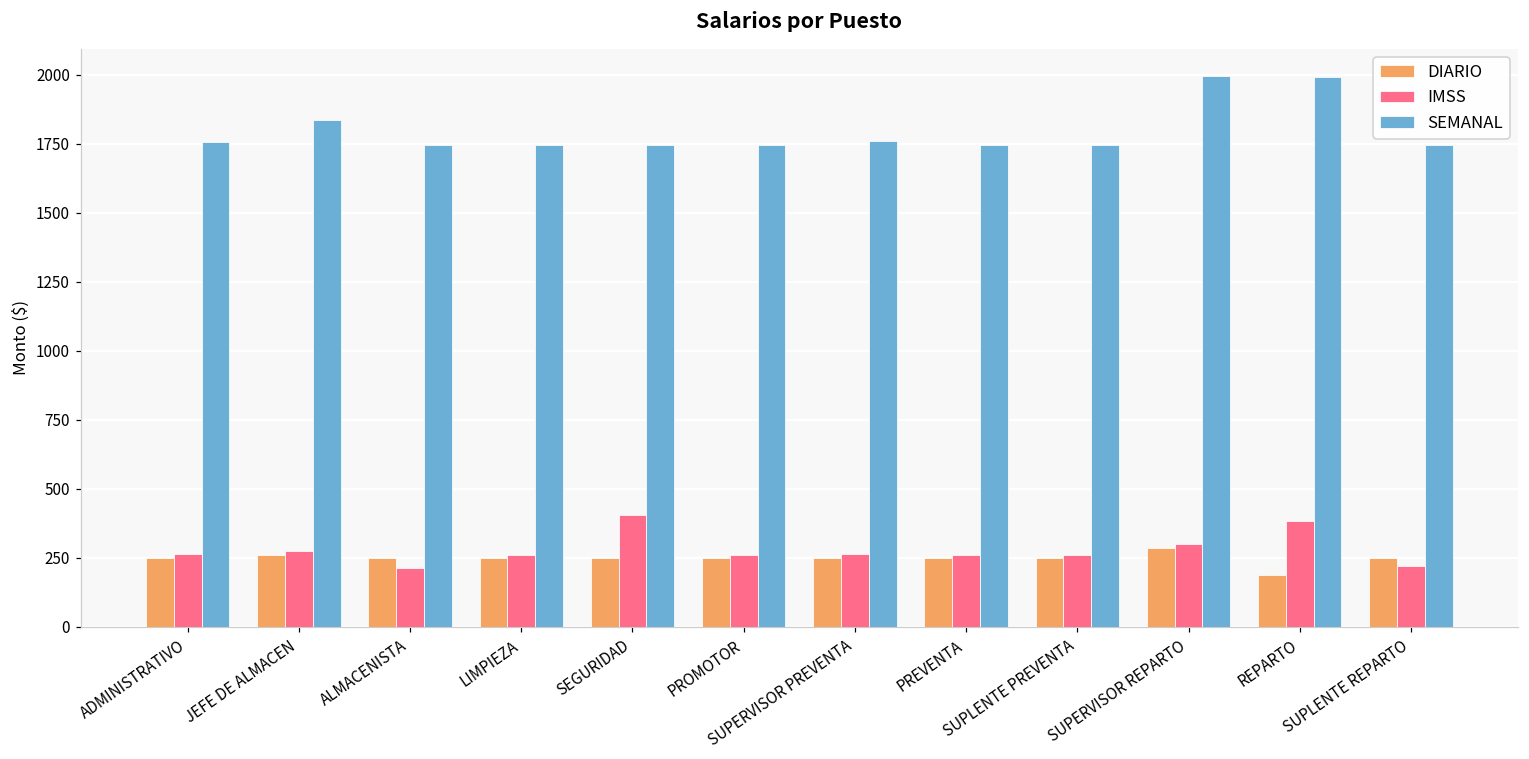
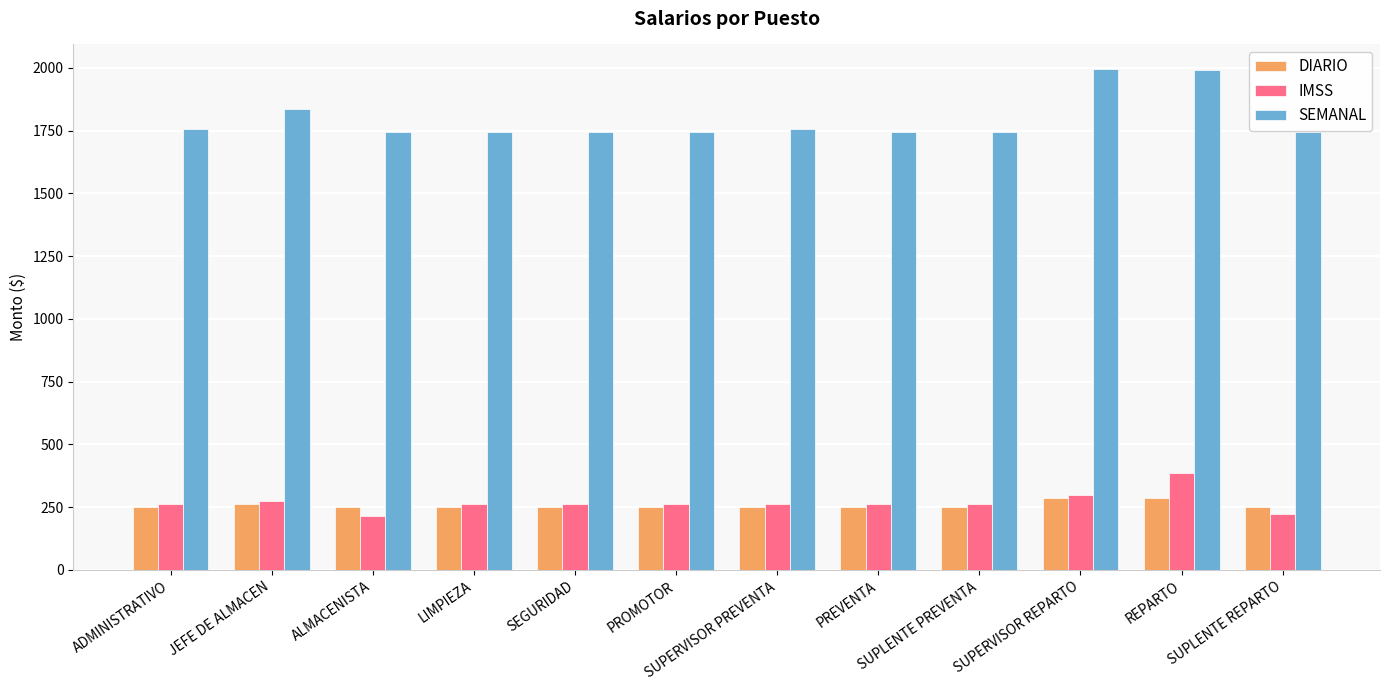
  {
    "DIARIO": {
      "ADMINISTRATIVO": 250,
      "JEFE DE ALMACEN": 260,
      "ALMACENISTA": 250,
      "LIMPIEZA": 250,
      "SEGURIDAD": 250,
      "PROMOTOR": 250,
      "SUPERVISOR PREVENTA": 250,
      "PREVENTA": 250,
      "SUPLENTE PREVENTA": 250,
      "SUPERVISOR REPARTO": 280,
-     "REPARTO": 190,
+     "REPARTO": 280,
      "SUPLENTE REPARTO": 250
    },
    "IMSS": {
      "ADMINISTRATIVO": 260,
      "JEFE DE ALMACEN": 280,
      "ALMACENISTA": 210,
      "LIMPIEZA": 260,
-     "SEGURIDAD": 410,
+     "SEGURIDAD": 260,
      "PROMOTOR": 260,
      "SUPERVISOR PREVENTA": 260,
      "PREVENTA": 260,
      "SUPLENTE PREVENTA": 260,
      "SUPERVISOR REPARTO": 300,
      "REPARTO": 390,
      "SUPLENTE REPARTO": 220
    },
    "SEMANAL": {
      "ADMINISTRATIVO": 1760,
      "JEFE DE ALMACEN": 1830,
      "ALMACENISTA": 1740,
      "LIMPIEZA": 1740,
      "SEGURIDAD": 1740,
      "PROMOTOR": 1740,
      "SUPERVISOR PREVENTA": 1760,
      "PREVENTA": 1740,
      "SUPLENTE PREVENTA": 1740,
      "SUPERVISOR REPARTO": 1990,
      "REPARTO": 1990,
      "SUPLENTE REPARTO": 1740
    }
  }
